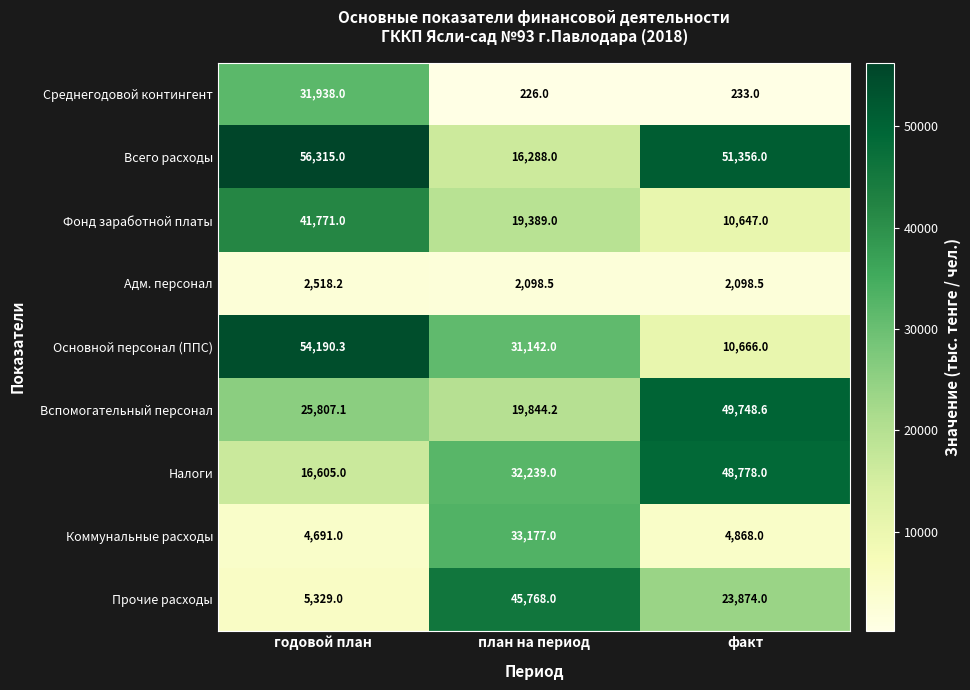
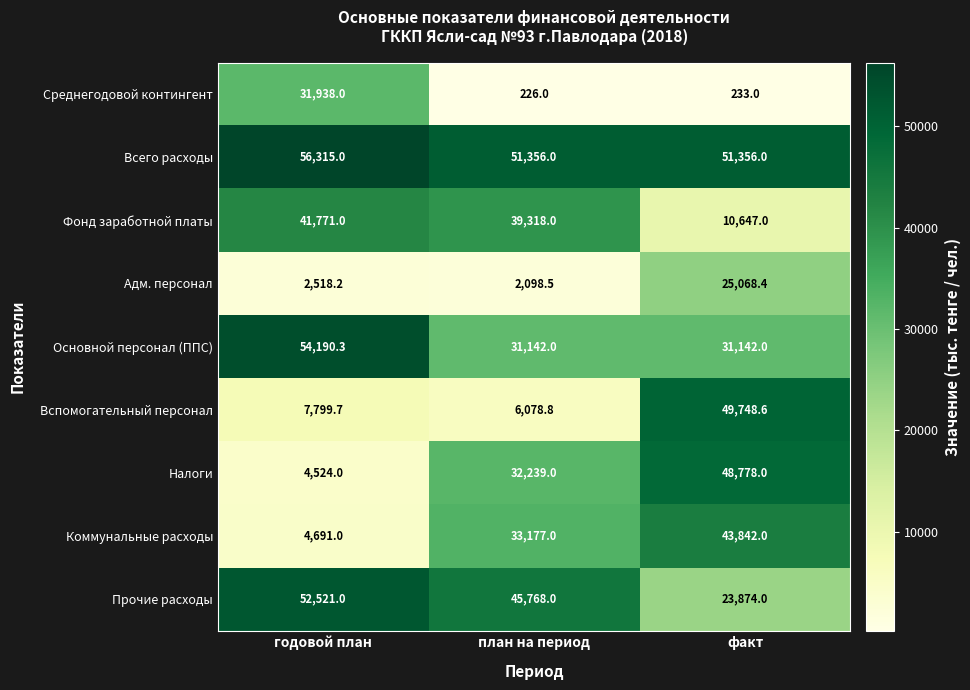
  {
    "Среднегодовой контингент": {
      "годовой план": "31,938.0",
      "план на период": "226.0",
      "факт": "233.0"
    },
    "Всего расходы": {
      "годовой план": "56,315.0",
-     "план на период": "16,288.0",
+     "план на период": "51,356.0",
      "факт": "51,356.0"
    },
    "Фонд заработной платы": {
      "годовой план": "41,771.0",
-     "план на период": "19,389.0",
+     "план на период": "39,318.0",
      "факт": "10,647.0"
    },
    "Адм. персонал": {
      "годовой план": "2,518.2",
      "план на период": "2,098.5",
-     "факт": "2,098.5"
+     "факт": "25,068.4"
    },
    "Основной персонал (ППС)": {
      "годовой план": "54,190.3",
      "план на период": "31,142.0",
-     "факт": "10,666.0"
+     "факт": "31,142.0"
    },
    "Вспомогательный персонал": {
-     "годовой план": "25,807.1",
-     "план на период": "19,844.2",
+     "годовой план": "7,799.7",
+     "план на период": "6,078.8",
      "факт": "49,748.6"
    },
    "Налоги": {
-     "годовой план": "16,605.0",
+     "годовой план": "4,524.0",
      "план на период": "32,239.0",
      "факт": "48,778.0"
    },
    "Коммунальные расходы": {
      "годовой план": "4,691.0",
      "план на период": "33,177.0",
-     "факт": "4,868.0"
+     "факт": "43,842.0"
    },
    "Прочие расходы": {
-     "годовой план": "5,329.0",
+     "годовой план": "52,521.0",
      "план на период": "45,768.0",
      "факт": "23,874.0"
    }
  }
